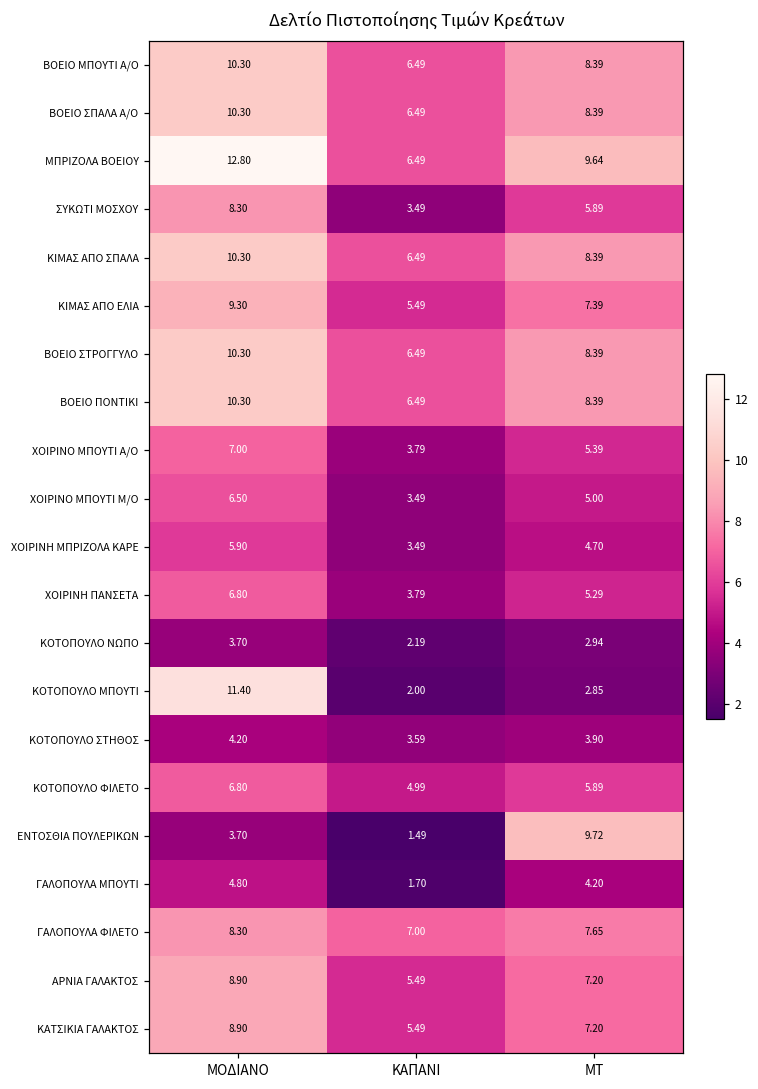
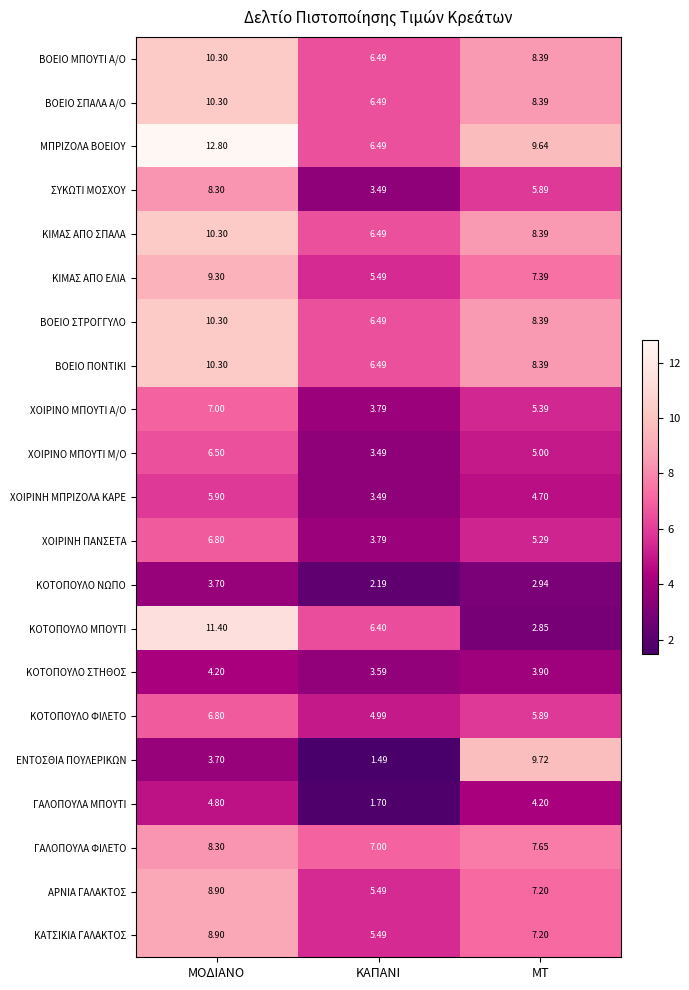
  {
    "ΒΟΕΙΟ ΜΠΟΥΤΙ Α/Ο": {
      "ΜΟΔΙΑΝΟ": 10.30,
      "ΚΑΠΑΝΙ": 6.49,
      "ΜΤ": 8.39
    },
    "ΒΟΕΙΟ ΣΠΑΛΑ Α/Ο": {
      "ΜΟΔΙΑΝΟ": 10.30,
      "ΚΑΠΑΝΙ": 6.49,
      "ΜΤ": 8.39
    },
    "ΜΠΡΙΖΟΛΑ ΒΟΕΙΟΥ": {
      "ΜΟΔΙΑΝΟ": 12.80,
      "ΚΑΠΑΝΙ": 6.49,
      "ΜΤ": 9.64
    },
    "ΣΥΚΩΤΙ ΜΟΣΧΟΥ": {
      "ΜΟΔΙΑΝΟ": 8.30,
      "ΚΑΠΑΝΙ": 3.49,
      "ΜΤ": 5.89
    },
    "ΚΙΜΑΣ ΑΠΟ ΣΠΑΛΑ": {
      "ΜΟΔΙΑΝΟ": 10.30,
      "ΚΑΠΑΝΙ": 6.49,
      "ΜΤ": 8.39
    },
    "ΚΙΜΑΣ ΑΠΟ ΕΛΙΑ": {
      "ΜΟΔΙΑΝΟ": 9.30,
      "ΚΑΠΑΝΙ": 5.49,
      "ΜΤ": 7.39
    },
    "ΒΟΕΙΟ ΣΤΡΟΓΓΥΛΟ": {
      "ΜΟΔΙΑΝΟ": 10.30,
      "ΚΑΠΑΝΙ": 6.49,
      "ΜΤ": 8.39
    },
    "ΒΟΕΙΟ ΠΟΝΤΙΚΙ": {
      "ΜΟΔΙΑΝΟ": 10.30,
      "ΚΑΠΑΝΙ": 6.49,
      "ΜΤ": 8.39
    },
    "ΧΟΙΡΙΝΟ ΜΠΟΥΤΙ Α/Ο": {
      "ΜΟΔΙΑΝΟ": 7.00,
      "ΚΑΠΑΝΙ": 3.79,
      "ΜΤ": 5.39
    },
    "ΧΟΙΡΙΝΟ ΜΠΟΥΤΙ Μ/Ο": {
      "ΜΟΔΙΑΝΟ": 6.50,
      "ΚΑΠΑΝΙ": 3.49,
      "ΜΤ": 5.00
    },
    "ΧΟΙΡΙΝΗ ΜΠΡΙΖΟΛΑ ΚΑΡΕ": {
      "ΜΟΔΙΑΝΟ": 5.90,
      "ΚΑΠΑΝΙ": 3.49,
      "ΜΤ": 4.70
    },
    "ΧΟΙΡΙΝΗ ΠΑΝΣΕΤΑ": {
      "ΜΟΔΙΑΝΟ": 6.80,
      "ΚΑΠΑΝΙ": 3.79,
      "ΜΤ": 5.29
    },
    "ΚΟΤΟΠΟΥΛΟ ΝΩΠΟ": {
      "ΜΟΔΙΑΝΟ": 3.70,
      "ΚΑΠΑΝΙ": 2.19,
      "ΜΤ": 2.94
    },
    "ΚΟΤΟΠΟΥΛΟ ΜΠΟΥΤΙ": {
      "ΜΟΔΙΑΝΟ": 11.40,
-     "ΚΑΠΑΝΙ": 2.00,
+     "ΚΑΠΑΝΙ": 6.40,
      "ΜΤ": 2.85
    },
    "ΚΟΤΟΠΟΥΛΟ ΣΤΗΘΟΣ": {
      "ΜΟΔΙΑΝΟ": 4.20,
      "ΚΑΠΑΝΙ": 3.59,
      "ΜΤ": 3.90
    },
    "ΚΟΤΟΠΟΥΛΟ ΦΙΛΕΤΟ": {
      "ΜΟΔΙΑΝΟ": 6.80,
      "ΚΑΠΑΝΙ": 4.99,
      "ΜΤ": 5.89
    },
    "ΕΝΤΟΣΘΙΑ ΠΟΥΛΕΡΙΚΩΝ": {
      "ΜΟΔΙΑΝΟ": 3.70,
      "ΚΑΠΑΝΙ": 1.49,
      "ΜΤ": 9.72
    },
    "ΓΑΛΟΠΟΥΛΑ ΜΠΟΥΤΙ": {
      "ΜΟΔΙΑΝΟ": 4.80,
      "ΚΑΠΑΝΙ": 1.70,
      "ΜΤ": 4.20
    },
    "ΓΑΛΟΠΟΥΛΑ ΦΙΛΕΤΟ": {
      "ΜΟΔΙΑΝΟ": 8.30,
      "ΚΑΠΑΝΙ": 7.00,
      "ΜΤ": 7.65
    },
    "ΑΡΝΙΑ ΓΑΛΑΚΤΟΣ": {
      "ΜΟΔΙΑΝΟ": 8.90,
      "ΚΑΠΑΝΙ": 5.49,
      "ΜΤ": 7.20
    },
    "ΚΑΤΣΙΚΙΑ ΓΑΛΑΚΤΟΣ": {
      "ΜΟΔΙΑΝΟ": 8.90,
      "ΚΑΠΑΝΙ": 5.49,
      "ΜΤ": 7.20
    }
  }
